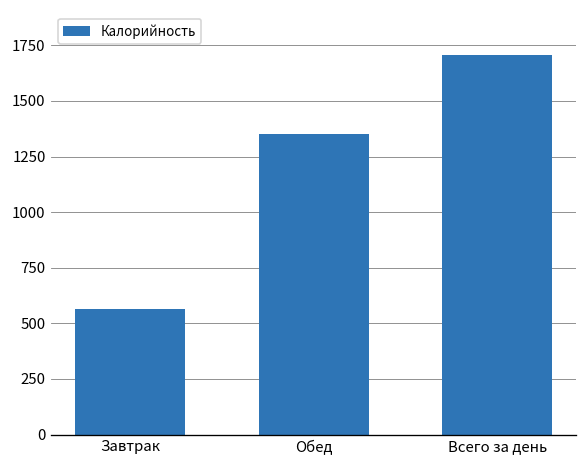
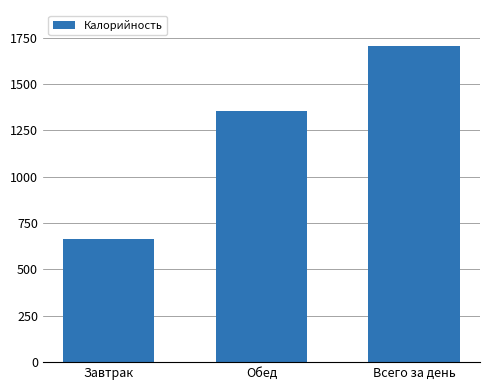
  {
-   "Завтрак": 560,
+   "Завтрак": 670,
    "Обед": 1350,
    "Всего за день": 1710
  }
